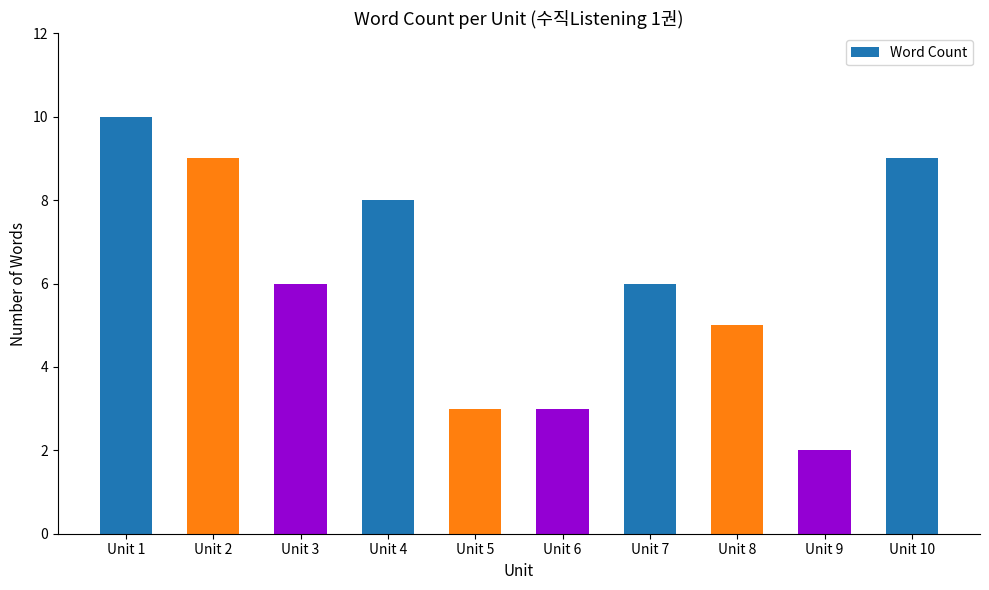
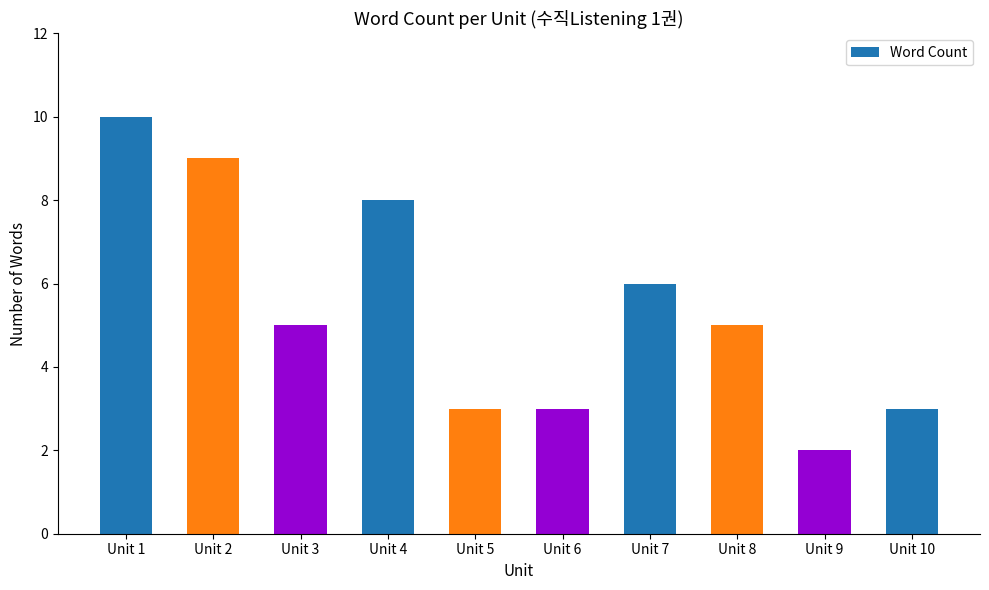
  {
    "Unit 1": 10,
    "Unit 2": 9,
-   "Unit 3": 6,
+   "Unit 3": 5,
    "Unit 4": 8,
    "Unit 5": 3,
    "Unit 6": 3,
    "Unit 7": 6,
    "Unit 8": 5,
    "Unit 9": 2,
-   "Unit 10": 9
+   "Unit 10": 3
  }
